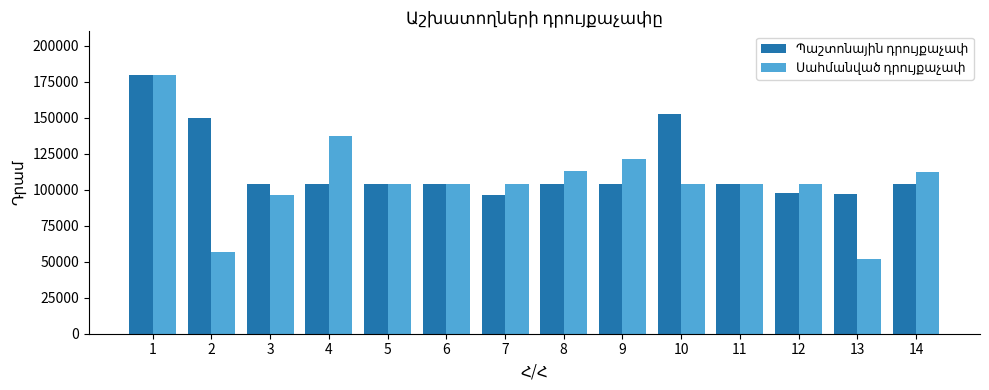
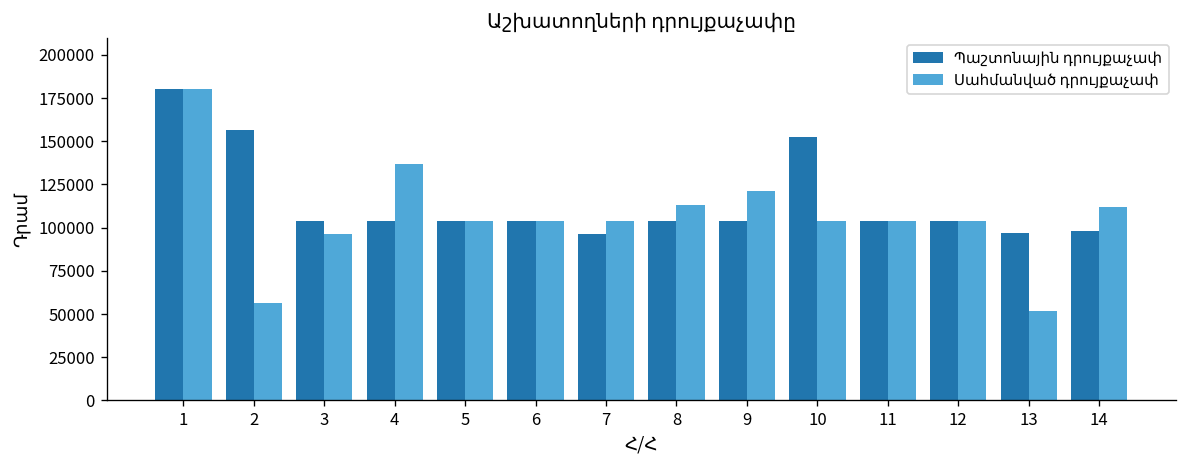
  {
    "Պաշտոնային դրույքաչափ": {
      "1": 180000,
-     "2": 150000,
+     "2": 157000,
      "3": 104000,
      "4": 104000,
      "5": 104000,
      "6": 104000,
      "7": 96000,
      "8": 104000,
      "9": 104000,
      "10": 153000,
      "11": 104000,
-     "12": 98000,
+     "12": 104000,
      "13": 97000,
-     "14": 104000
+     "14": 98000
    },
    "Սահմանված դրույքաչափ": {
      "1": 180000,
      "2": 57000,
      "3": 96000,
      "4": 137000,
      "5": 104000,
      "6": 104000,
      "7": 104000,
      "8": 113000,
      "9": 121000,
      "10": 104000,
      "11": 104000,
      "12": 104000,
      "13": 52000,
      "14": 112000
    }
  }
